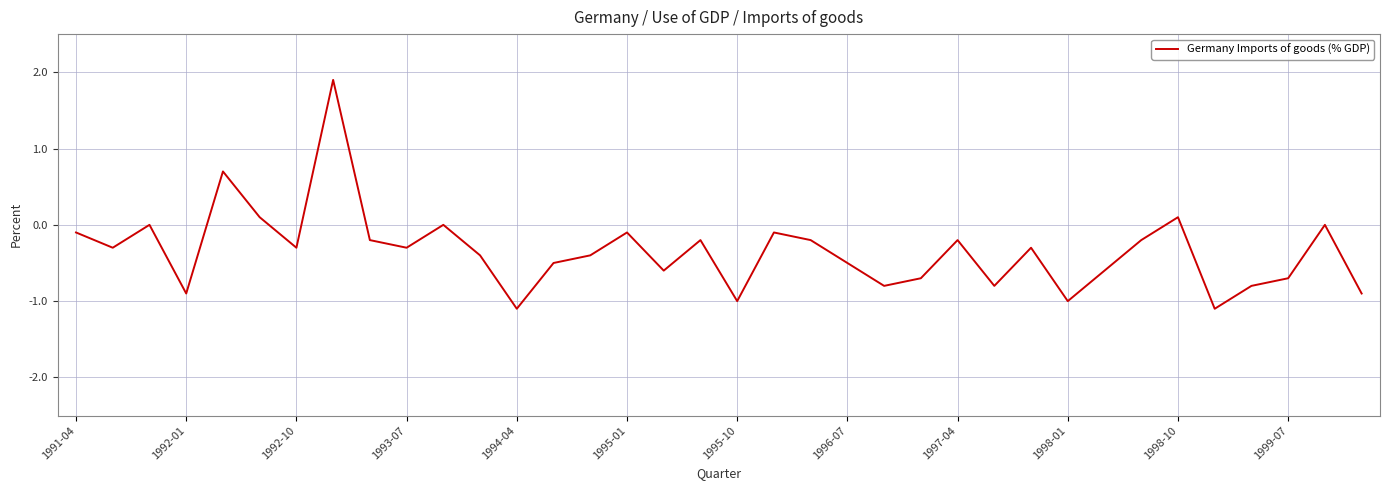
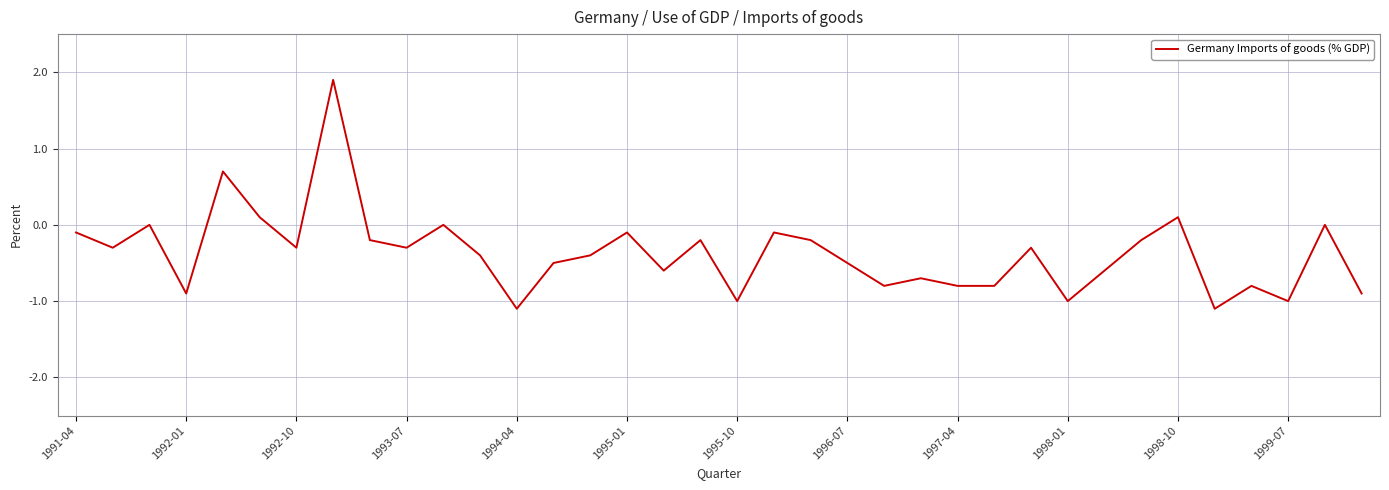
  {
    "1991-04": -0.1,
    "1992-01": -0.9,
    "1992-10": -0.3,
    "1993-07": -0.3,
    "1994-04": -1.1,
    "1995-01": -0.1,
    "1995-10": -1.0,
    "1996-07": -0.5,
-   "1997-04": -0.2,
+   "1997-04": -0.8,
    "1998-01": -1.0,
    "1998-10": 0.1,
-   "1999-07": -0.7
+   "1999-07": -1.0
  }
